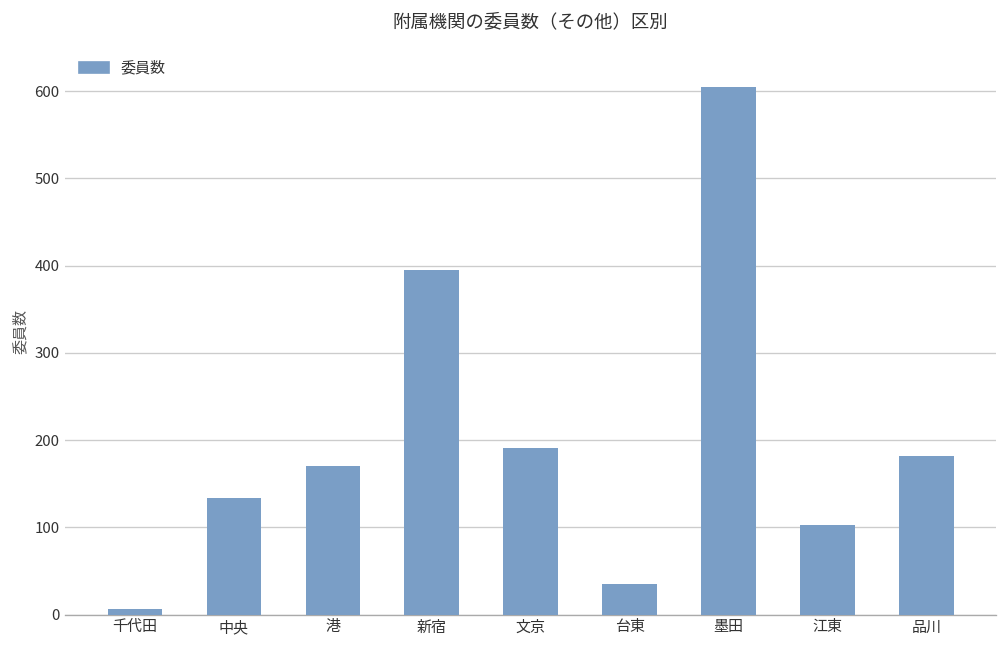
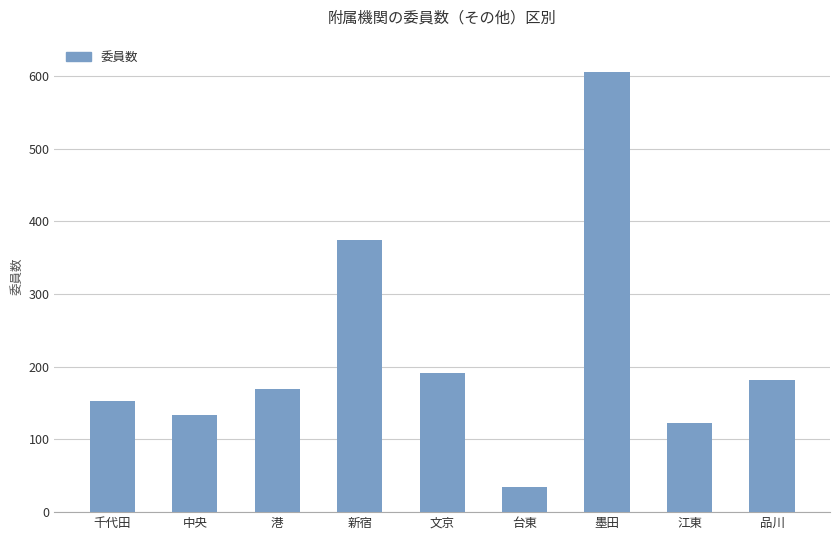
  {
-   "千代田": 10,
+   "千代田": 150,
    "中央": 130,
    "港": 170,
-   "新宿": 400,
+   "新宿": 370,
    "文京": 190,
    "台東": 40,
    "墨田": 610,
-   "江東": 100,
+   "江東": 120,
    "品川": 180
  }
